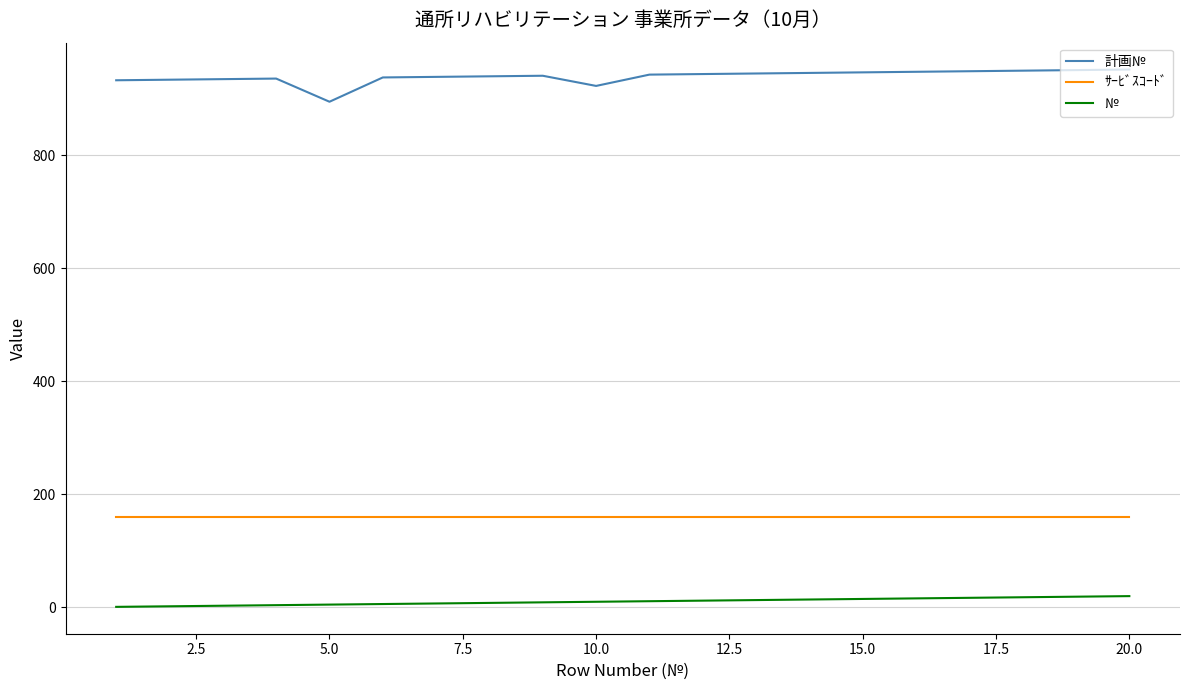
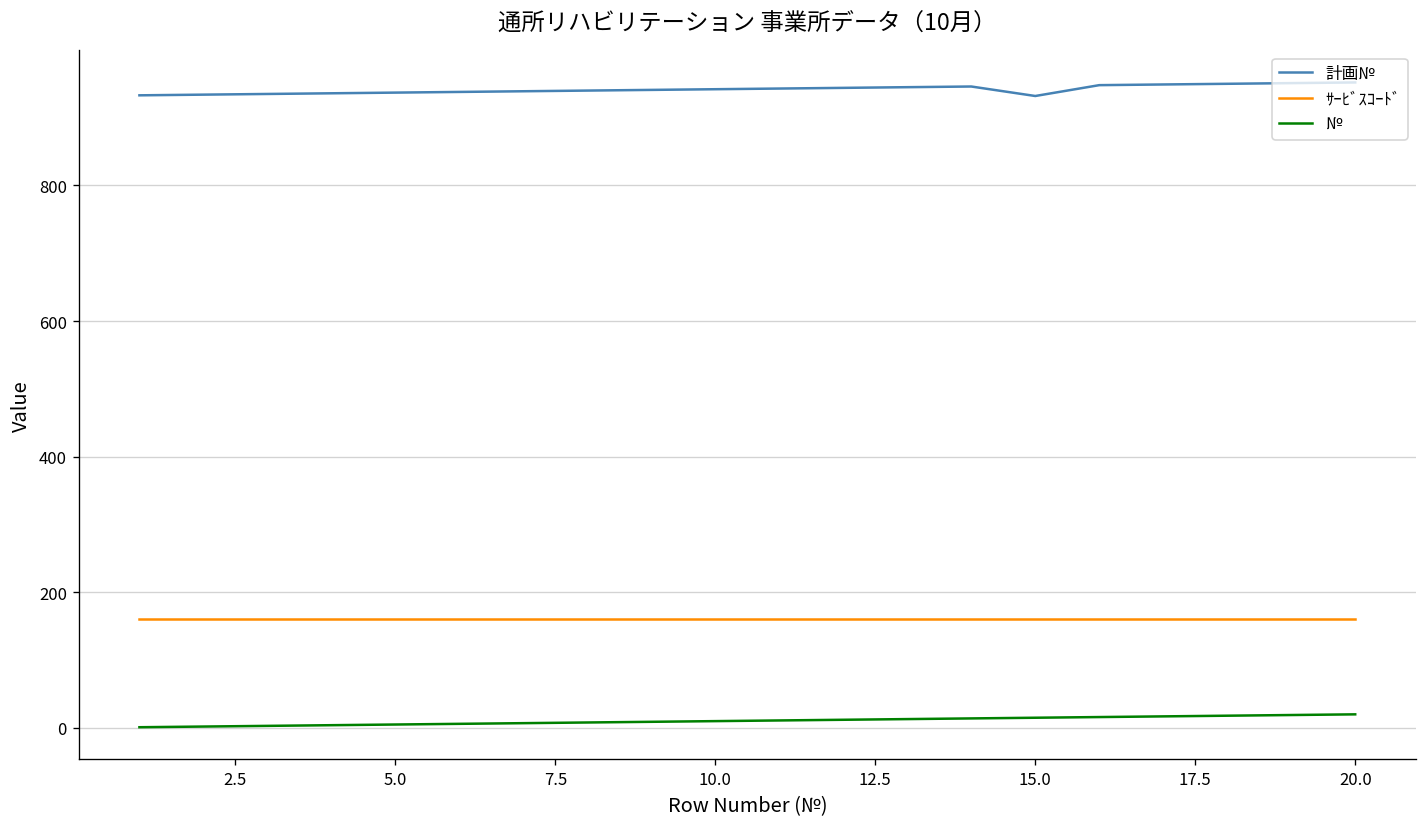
  {
    "計画№": {
-     "5.0": 900,
-     "10.0": 920,
-     "15.0": 950
+     "5.0": 940,
+     "10.0": 940,
+     "15.0": 930
    },
    "ｻｰﾋﾞｽｺｰﾄﾞ": {
      "5.0": 160,
      "10.0": 160,
      "15.0": 160,
      "20.0": 160
    },
    "№": {
      "5.0": 10,
      "10.0": 10,
      "15.0": 20,
      "20.0": 20
    }
  }
